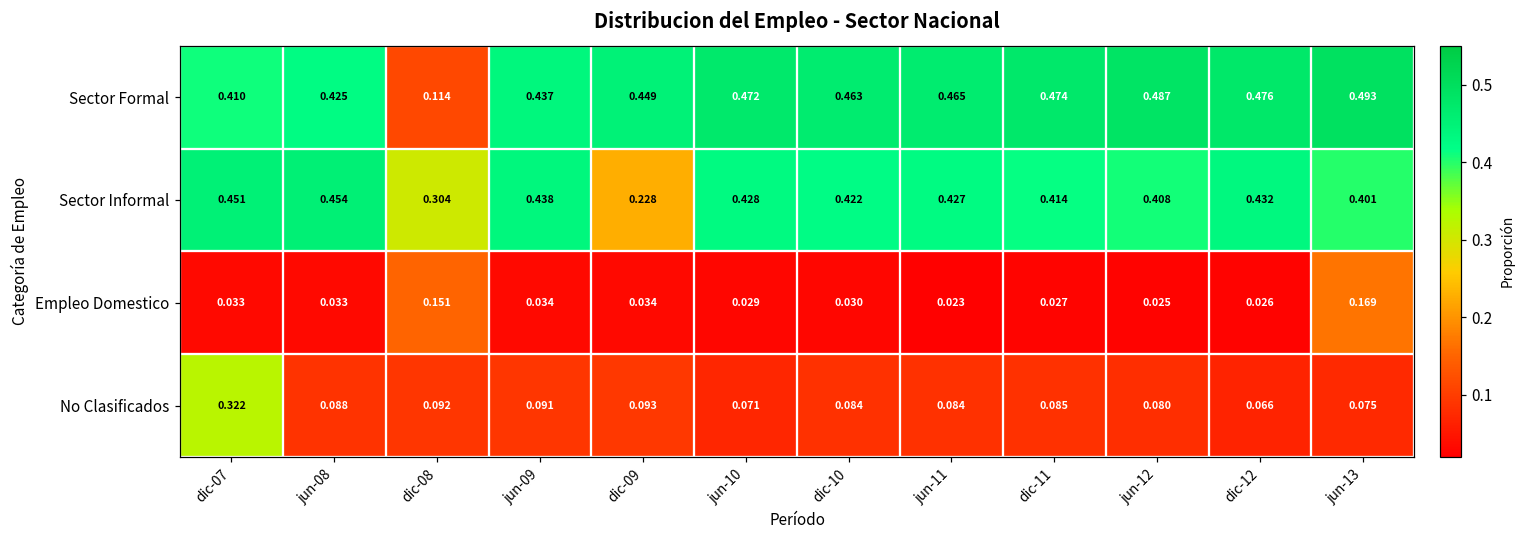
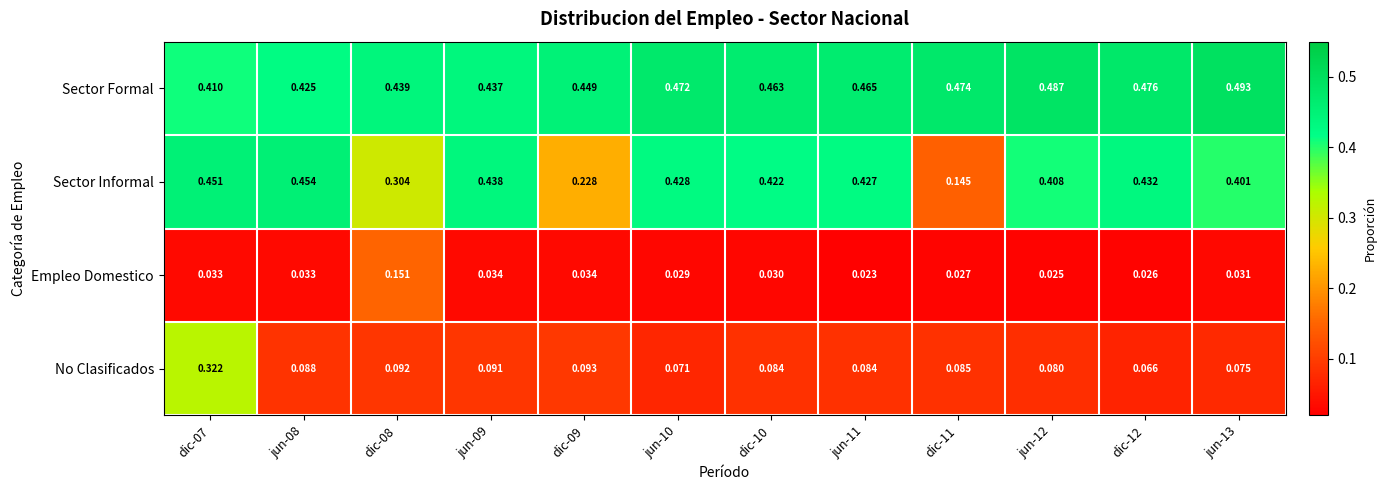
  {
    "Sector Formal": {
      "dic-07": 0.410,
      "jun-08": 0.425,
-     "dic-08": 0.114,
+     "dic-08": 0.439,
      "jun-09": 0.437,
      "dic-09": 0.449,
      "jun-10": 0.472,
      "dic-10": 0.463,
      "jun-11": 0.465,
      "dic-11": 0.474,
      "jun-12": 0.487,
      "dic-12": 0.476,
      "jun-13": 0.493
    },
    "Sector Informal": {
      "dic-07": 0.451,
      "jun-08": 0.454,
      "dic-08": 0.304,
      "jun-09": 0.438,
      "dic-09": 0.228,
      "jun-10": 0.428,
      "dic-10": 0.422,
      "jun-11": 0.427,
-     "dic-11": 0.414,
+     "dic-11": 0.145,
      "jun-12": 0.408,
      "dic-12": 0.432,
      "jun-13": 0.401
    },
    "Empleo Domestico": {
      "dic-07": 0.033,
      "jun-08": 0.033,
      "dic-08": 0.151,
      "jun-09": 0.034,
      "dic-09": 0.034,
      "jun-10": 0.029,
      "dic-10": 0.030,
      "jun-11": 0.023,
      "dic-11": 0.027,
      "jun-12": 0.025,
      "dic-12": 0.026,
-     "jun-13": 0.169
+     "jun-13": 0.031
    },
    "No Clasificados": {
      "dic-07": 0.322,
      "jun-08": 0.088,
      "dic-08": 0.092,
      "jun-09": 0.091,
      "dic-09": 0.093,
      "jun-10": 0.071,
      "dic-10": 0.084,
      "jun-11": 0.084,
      "dic-11": 0.085,
      "jun-12": 0.080,
      "dic-12": 0.066,
      "jun-13": 0.075
    }
  }
